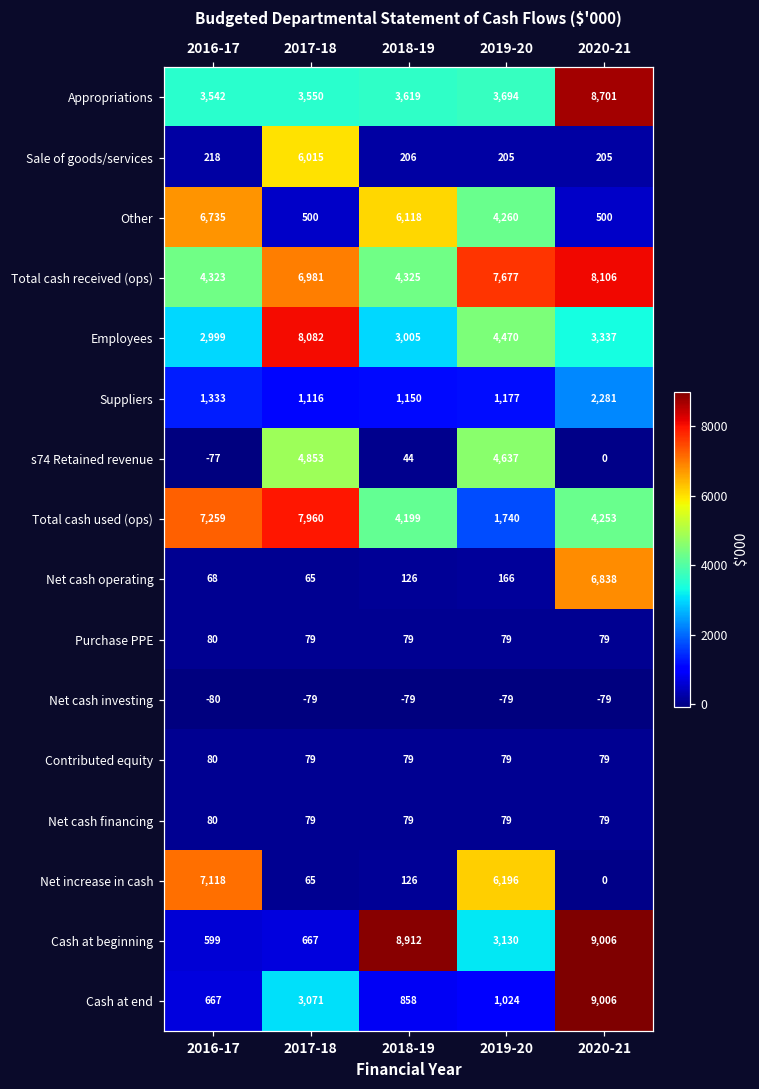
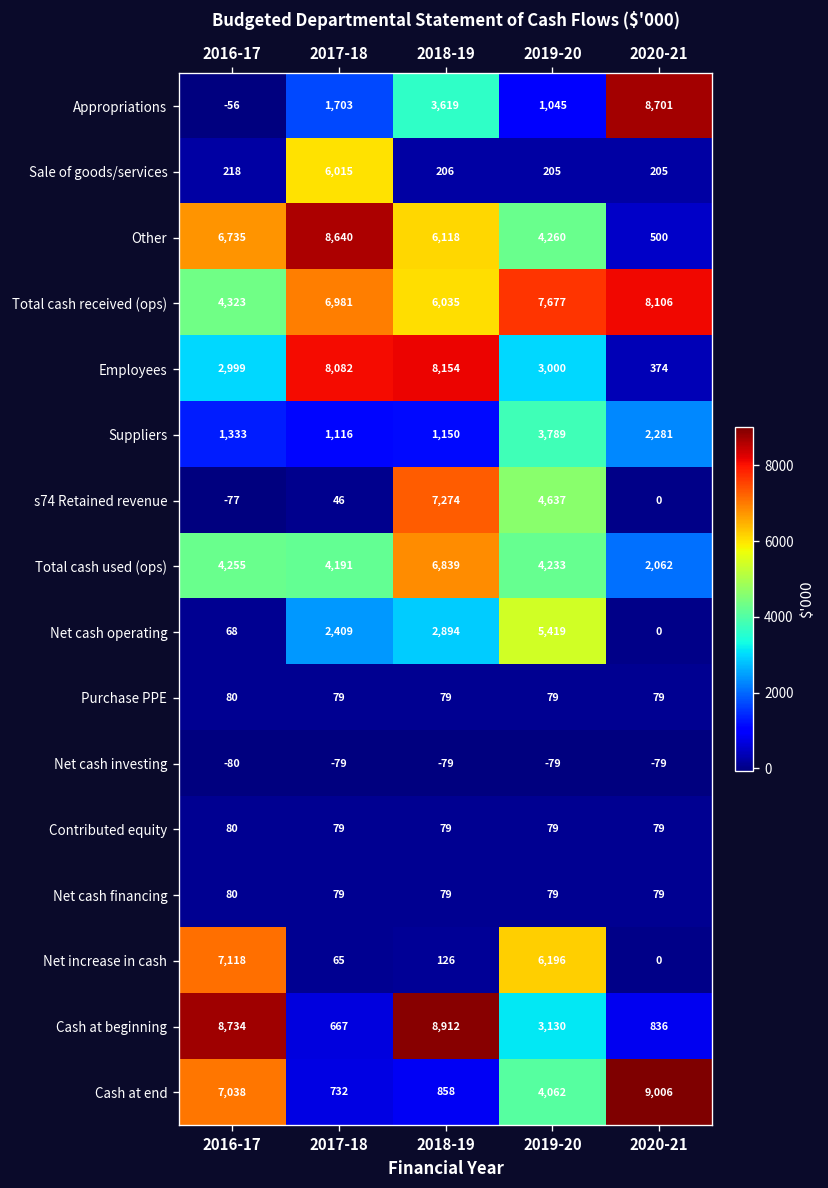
  {
    "Appropriations": {
-     "2016-17": "3,542",
-     "2017-18": "3,550",
-     "2019-20": "3,694"
+     "2016-17": "-56",
+     "2017-18": "1,703",
+     "2019-20": "1,045"
    },
    "Other": {
-     "2017-18": "500"
+     "2017-18": "8,640"
    },
    "Total cash received (ops)": {
-     "2018-19": "4,325"
+     "2018-19": "6,035"
    },
    "Employees": {
-     "2018-19": "3,005",
-     "2019-20": "4,470",
-     "2020-21": "3,337"
+     "2018-19": "8,154",
+     "2019-20": "3,000",
+     "2020-21": "374"
    },
    "Suppliers": {
-     "2019-20": "1,177"
+     "2019-20": "3,789"
    },
    "s74 Retained revenue": {
-     "2017-18": "4,853",
-     "2018-19": "44"
+     "2017-18": "46",
+     "2018-19": "7,274"
    },
    "Total cash used (ops)": {
-     "2016-17": "7,259",
-     "2017-18": "7,960",
-     "2018-19": "4,199",
-     "2019-20": "1,740",
-     "2020-21": "4,253"
+     "2016-17": "4,255",
+     "2017-18": "4,191",
+     "2018-19": "6,839",
+     "2019-20": "4,233",
+     "2020-21": "2,062"
    },
    "Net cash operating": {
-     "2017-18": "65",
-     "2018-19": "126",
-     "2019-20": "166",
-     "2020-21": "6,838"
+     "2017-18": "2,409",
+     "2018-19": "2,894",
+     "2019-20": "5,419",
+     "2020-21": "0"
    },
    "Cash at beginning": {
-     "2016-17": "599",
-     "2020-21": "9,006"
+     "2016-17": "8,734",
+     "2020-21": "836"
    },
    "Cash at end": {
-     "2016-17": "667",
-     "2017-18": "3,071",
-     "2019-20": "1,024"
+     "2016-17": "7,038",
+     "2017-18": "732",
+     "2019-20": "4,062"
    }
  }
